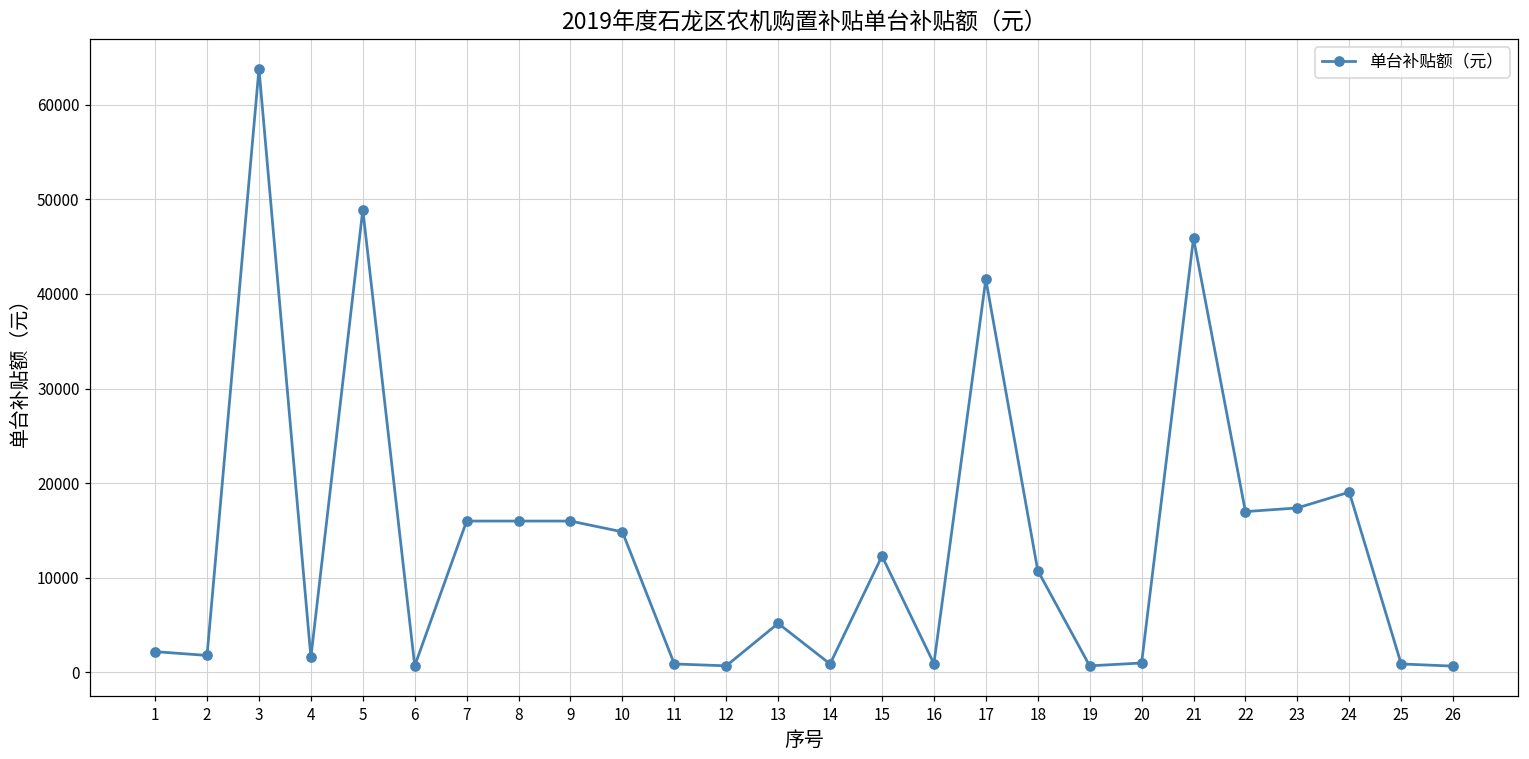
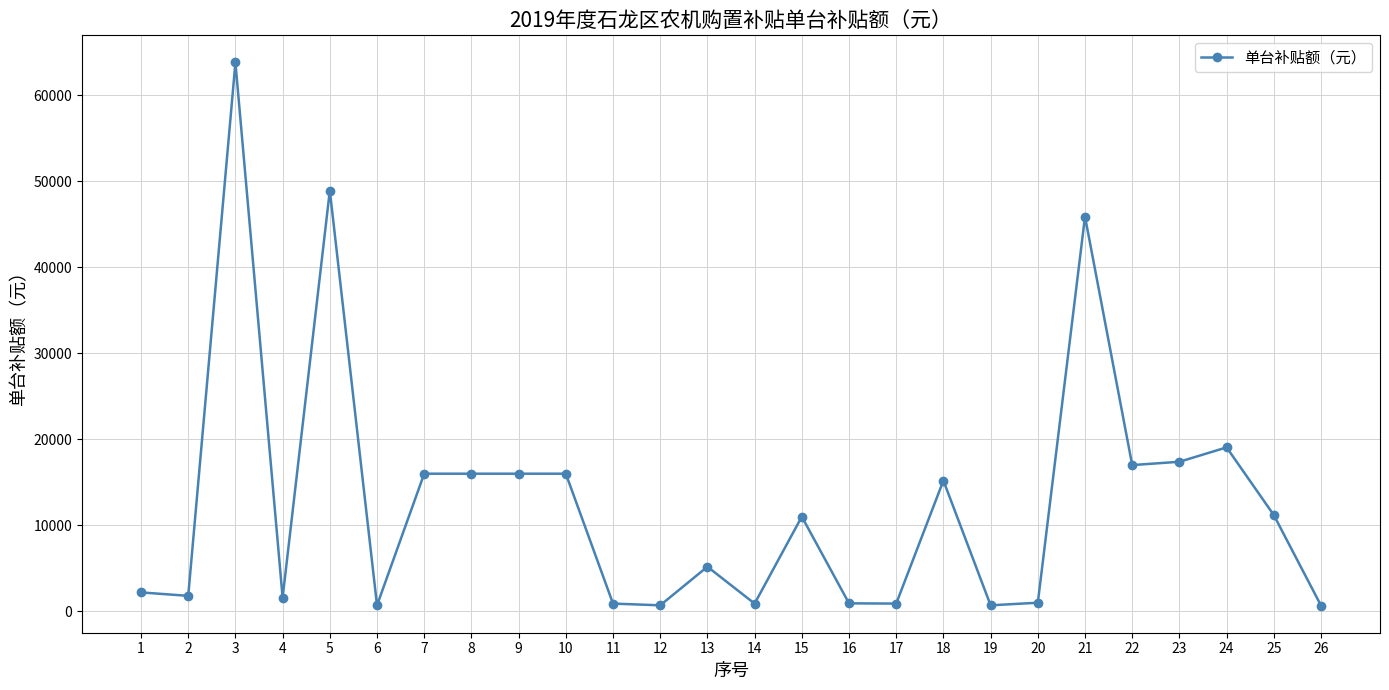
  {
    "1": 2000,
    "2": 2000,
    "3": 64000,
    "4": 2000,
    "5": 49000,
    "6": 1000,
    "7": 16000,
    "8": 16000,
    "9": 16000,
-   "10": 15000,
+   "10": 16000,
    "11": 1000,
    "12": 1000,
    "13": 5000,
    "14": 1000,
-   "15": 12000,
+   "15": 11000,
    "16": 1000,
-   "17": 42000,
-   "18": 11000,
+   "17": 1000,
+   "18": 15000,
    "19": 1000,
    "20": 1000,
    "21": 46000,
    "22": 17000,
    "23": 17000,
    "24": 19000,
-   "25": 1000,
+   "25": 11000,
    "26": 1000
  }
